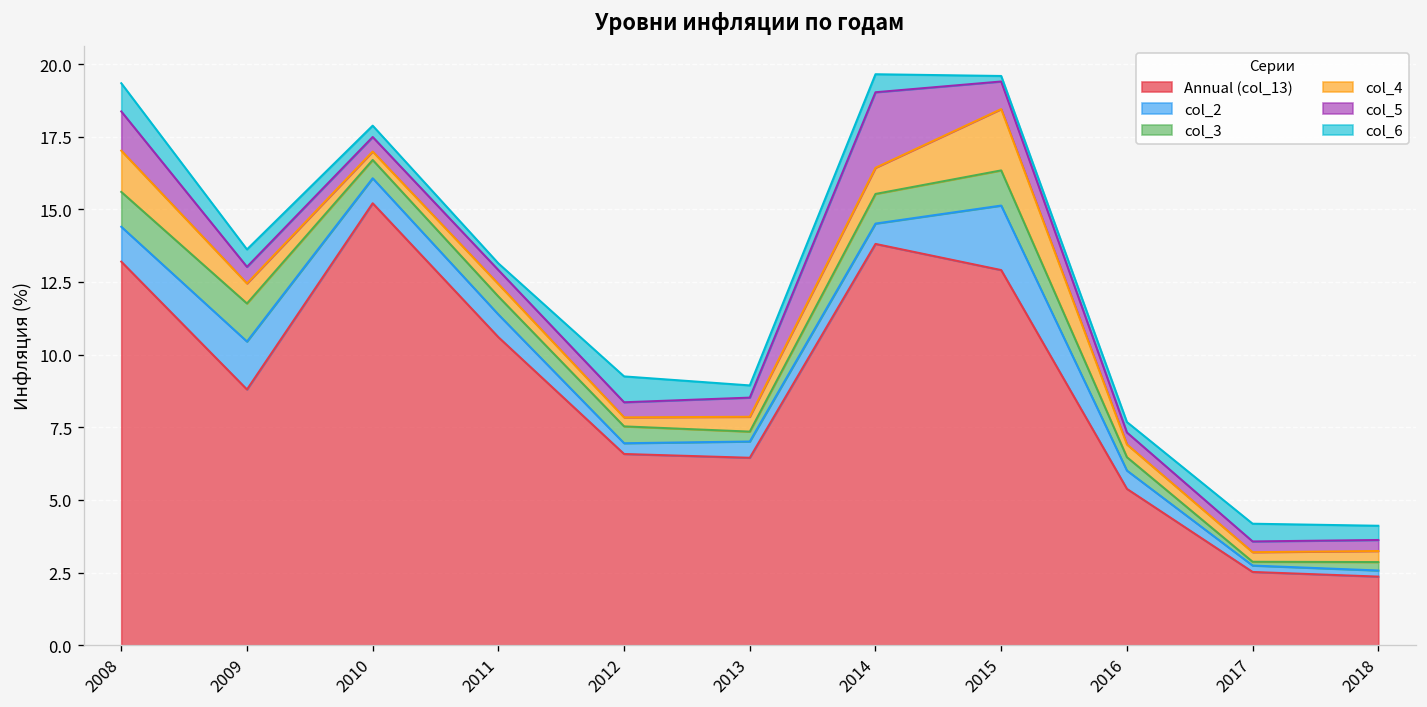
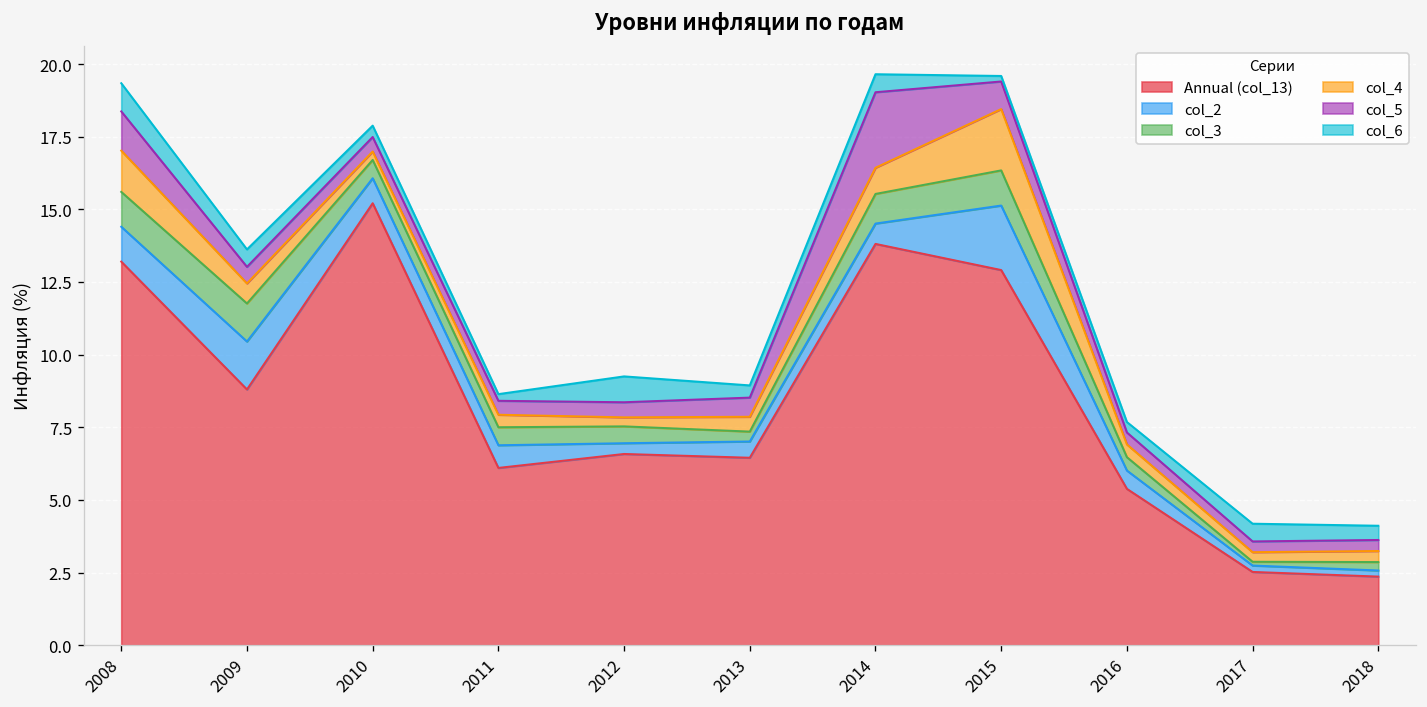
  {
    "Annual (col_13)": {
      "2008": 13.2,
      "2009": 8.8,
      "2010": 15.2,
-     "2011": 10.6,
+     "2011": 6.1,
      "2012": 6.6,
      "2013": 6.5,
      "2014": 13.8,
      "2015": 12.9,
      "2016": 5.4,
      "2017": 2.5,
      "2018": 2.4
    },
    "col_3": {
      "2008": 1.2,
      "2009": 1.3,
      "2010": 0.6,
      "2011": 0.6,
      "2012": 0.6,
      "2013": 0.3,
      "2014": 1.0,
      "2015": 1.2,
      "2016": 0.5,
      "2017": 0.1,
      "2018": 0.3
    },
    "col_4": {
      "2008": 1.4,
      "2009": 0.7,
      "2010": 0.3,
      "2011": 0.4,
      "2012": 0.3,
      "2013": 0.5,
      "2014": 0.9,
      "2015": 2.1,
      "2016": 0.4,
      "2017": 0.3,
      "2018": 0.4
    },
    "col_5": {
      "2008": 1.4,
      "2009": 0.6,
      "2010": 0.5,
      "2011": 0.5,
      "2012": 0.5,
      "2013": 0.7,
      "2014": 2.6,
      "2015": 0.9,
      "2016": 0.4,
      "2017": 0.4,
      "2018": 0.4
    }
  }
